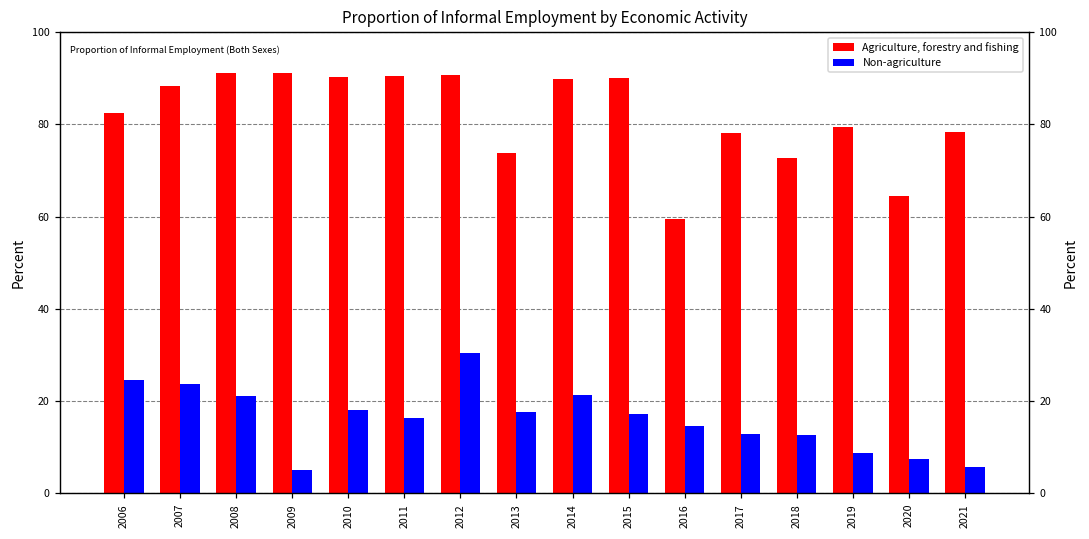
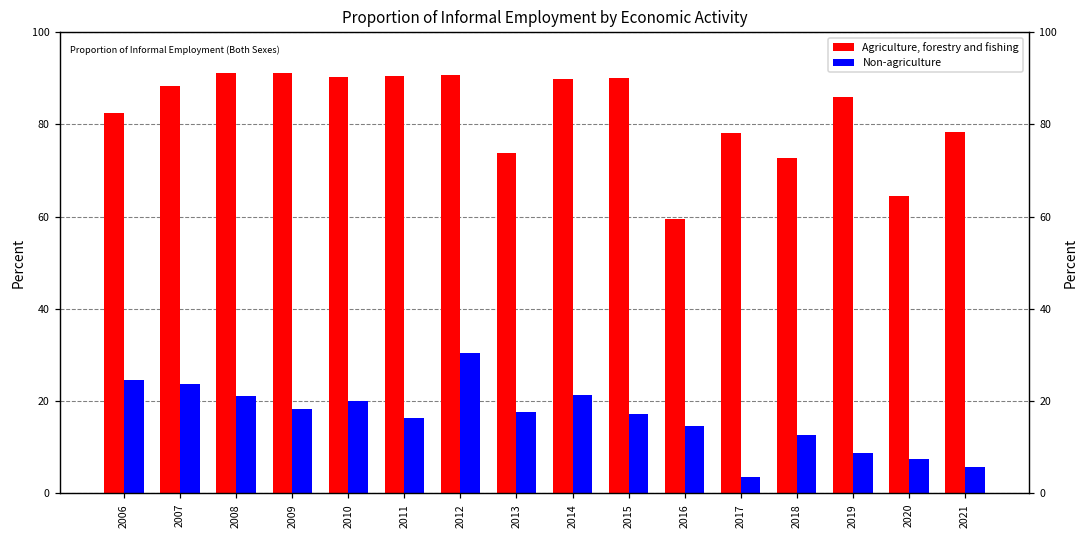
  {
    "Agriculture, forestry and fishing": {
      "2006": 82,
      "2007": 88,
      "2008": 91,
      "2009": 91,
      "2010": 90,
      "2011": 91,
      "2012": 91,
      "2013": 74,
      "2014": 90,
      "2015": 90,
      "2016": 60,
      "2017": 78,
      "2018": 73,
-     "2019": 79,
+     "2019": 86,
      "2020": 65,
      "2021": 78
    },
    "Non-agriculture": {
      "2006": 25,
      "2007": 24,
      "2008": 21,
-     "2009": 5,
-     "2010": 18,
+     "2009": 18,
+     "2010": 20,
      "2011": 16,
      "2012": 30,
      "2013": 18,
      "2014": 21,
      "2015": 17,
      "2016": 15,
-     "2017": 13,
+     "2017": 4,
      "2018": 13,
      "2019": 9,
      "2020": 8,
      "2021": 6
    }
  }
